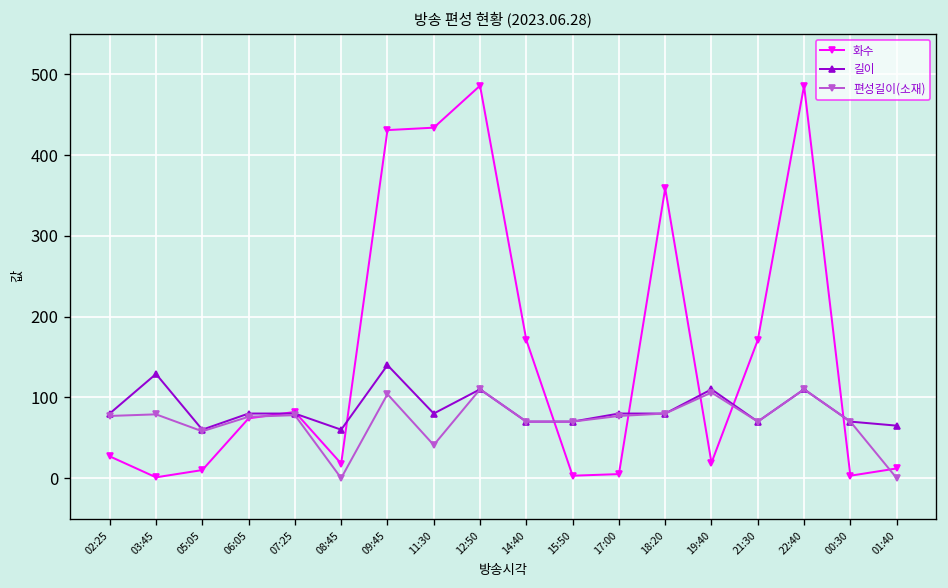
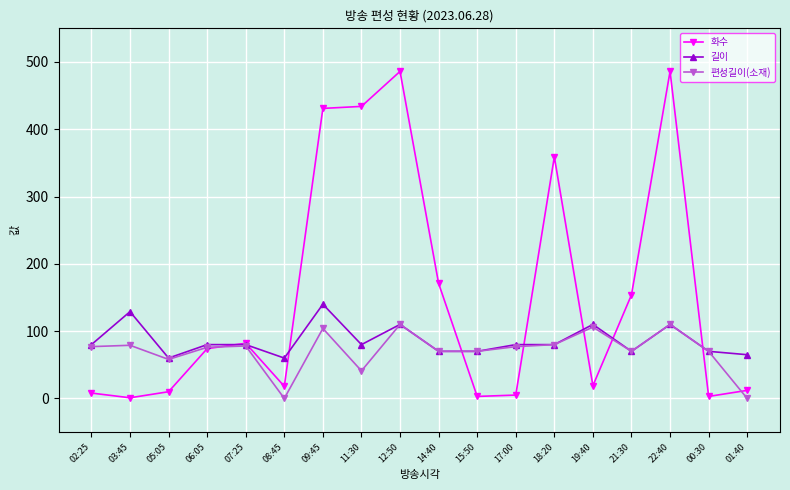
  {
    "화수": {
-     "02:25": 30,
+     "02:25": 10,
      "03:45": 0,
      "05:05": 10,
      "08:45": 20,
      "09:45": 430,
      "11:30": 430,
      "12:50": 490,
      "14:40": 170,
      "15:50": 0,
      "17:00": 10,
      "18:20": 360,
      "19:40": 20,
-     "21:30": 170,
+     "21:30": 150,
      "22:40": 490,
      "00:30": 0,
      "01:40": 10
    },
    "길이": {
      "03:45": 130,
      "06:05": 80,
      "08:45": 60,
      "09:45": 140,
      "11:30": 80,
      "19:40": 110,
      "01:40": 70
    },
    "편성길이(소재)": {
      "03:45": 80,
      "08:45": 0,
      "09:45": 100,
      "11:30": 40,
      "19:40": 110,
      "01:40": 0
    }
  }
